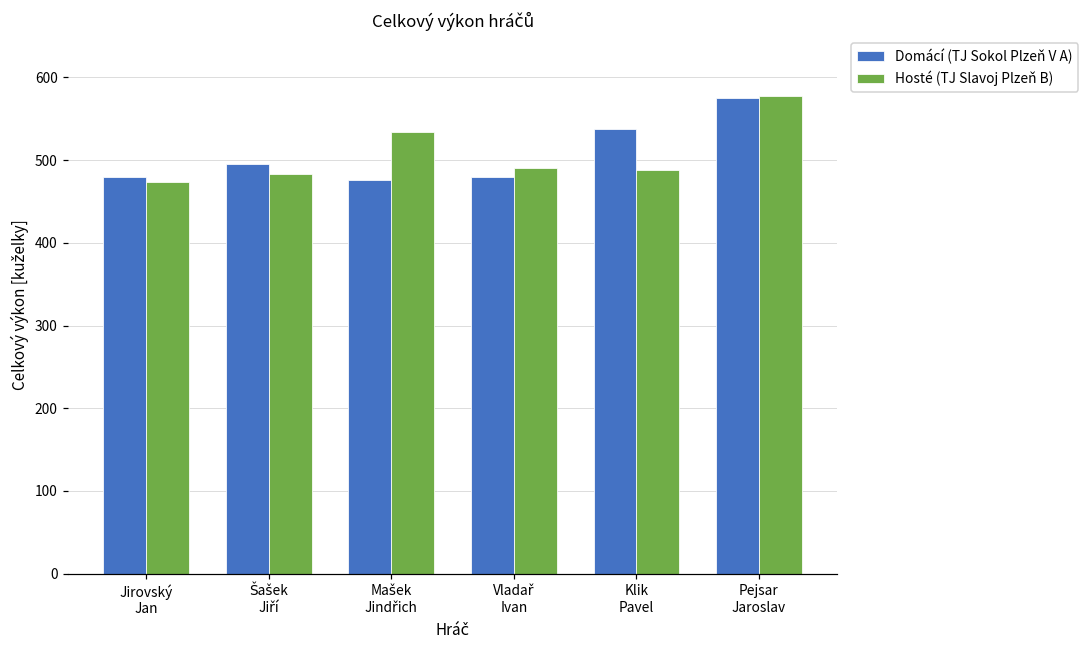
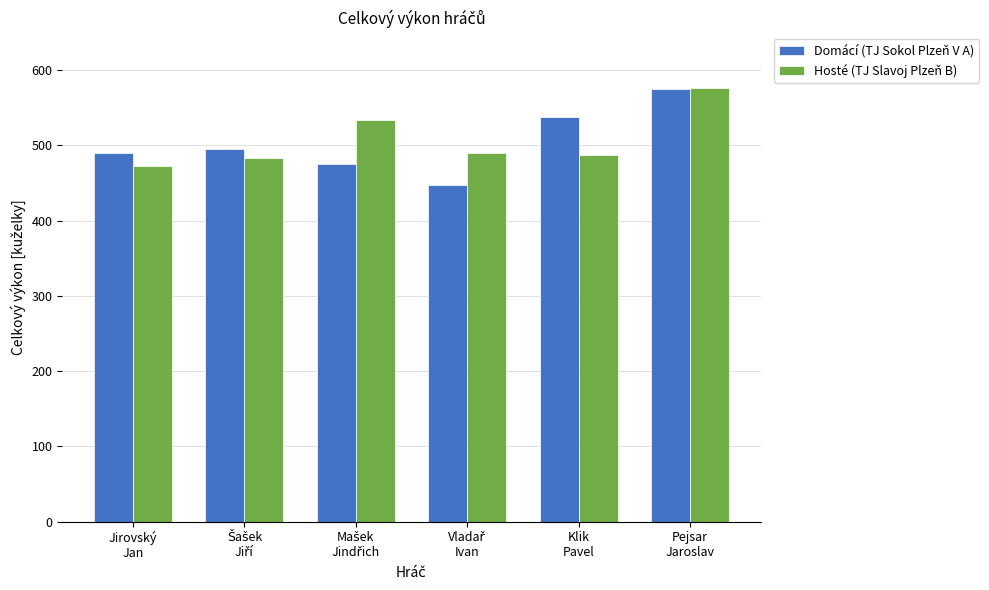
  {
    "Domácí (TJ Sokol Plzeň V A)": {
-     "Jirovský Jan": 480,
+     "Jirovský Jan": 490,
      "Šašek Jiří": 500,
      "Mašek Jindřich": 480,
-     "Vladař Ivan": 480,
+     "Vladař Ivan": 450,
      "Klik Pavel": 540,
      "Pejsar Jaroslav": 580
    },
    "Hosté (TJ Slavoj Plzeň B)": {
      "Jirovský Jan": 470,
      "Šašek Jiří": 480,
      "Mašek Jindřich": 530,
      "Vladař Ivan": 490,
      "Klik Pavel": 490,
      "Pejsar Jaroslav": 580
    }
  }
